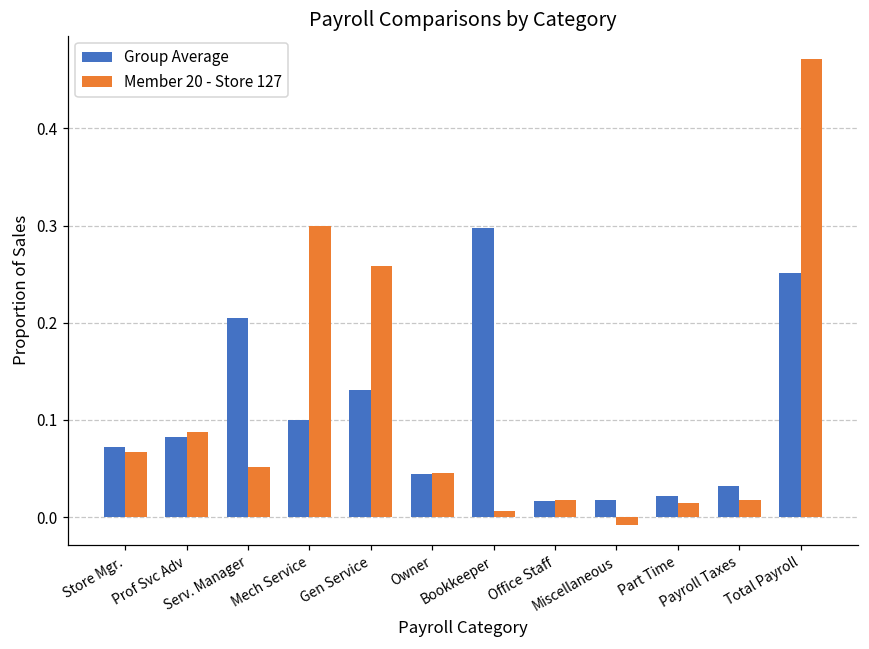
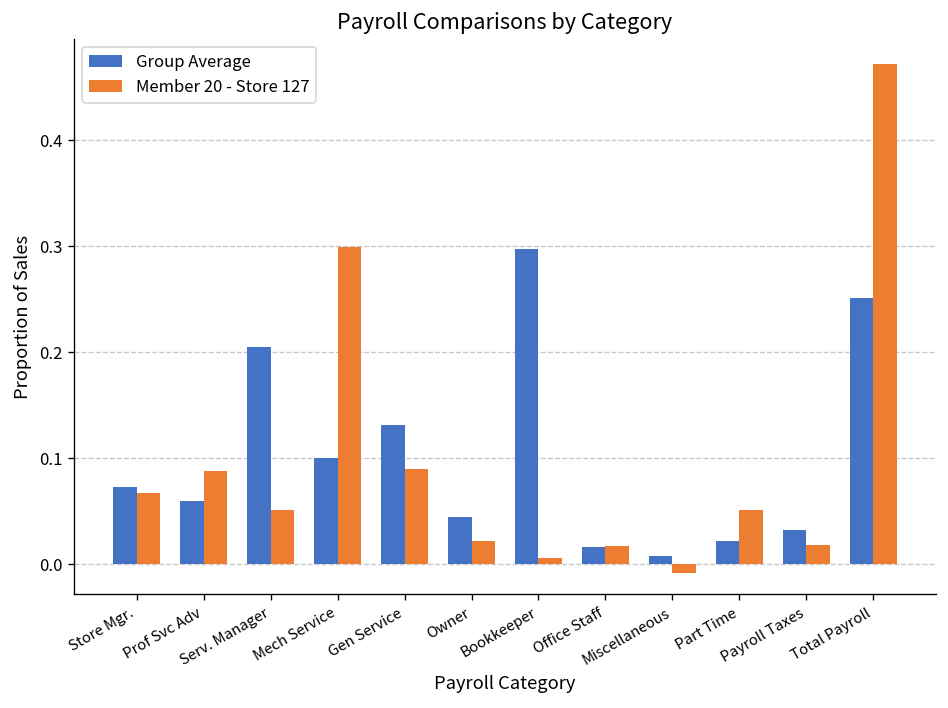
  {
    "Group Average": {
      "Store Mgr.": 0.07,
-     "Prof Svc Adv": 0.08,
+     "Prof Svc Adv": 0.06,
      "Serv. Manager": 0.21,
      "Mech Service": 0.10,
      "Gen Service": 0.13,
      "Owner": 0.04,
      "Bookkeeper": 0.30,
      "Office Staff": 0.02,
-     "Miscellaneous": 0.02,
+     "Miscellaneous": 0.01,
      "Part Time": 0.02,
      "Payroll Taxes": 0.03,
      "Total Payroll": 0.25
    },
    "Member 20 - Store 127": {
      "Store Mgr.": 0.07,
      "Prof Svc Adv": 0.09,
      "Serv. Manager": 0.05,
      "Mech Service": 0.30,
-     "Gen Service": 0.26,
-     "Owner": 0.05,
+     "Gen Service": 0.09,
+     "Owner": 0.02,
      "Bookkeeper": 0.01,
      "Office Staff": 0.02,
      "Miscellaneous": -0.01,
-     "Part Time": 0.02,
+     "Part Time": 0.05,
      "Payroll Taxes": 0.02,
      "Total Payroll": 0.47
    }
  }
